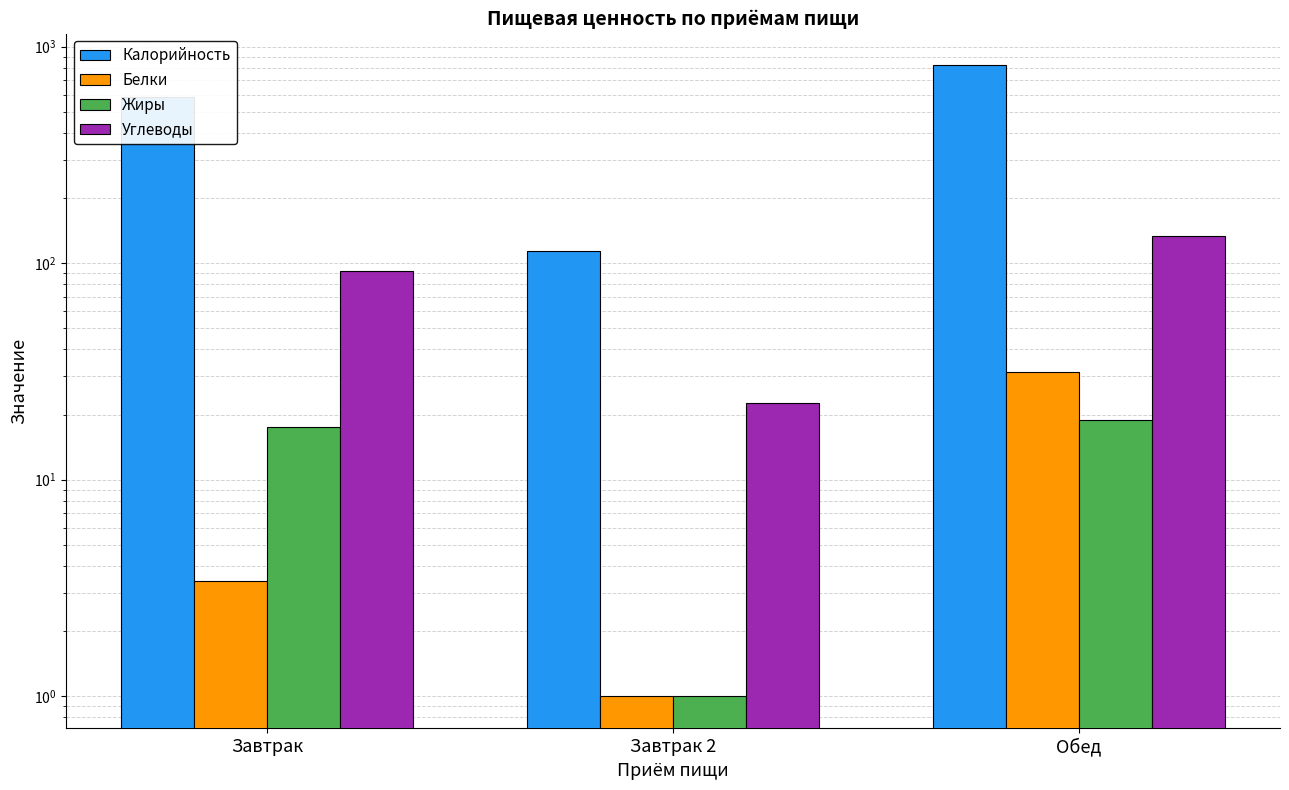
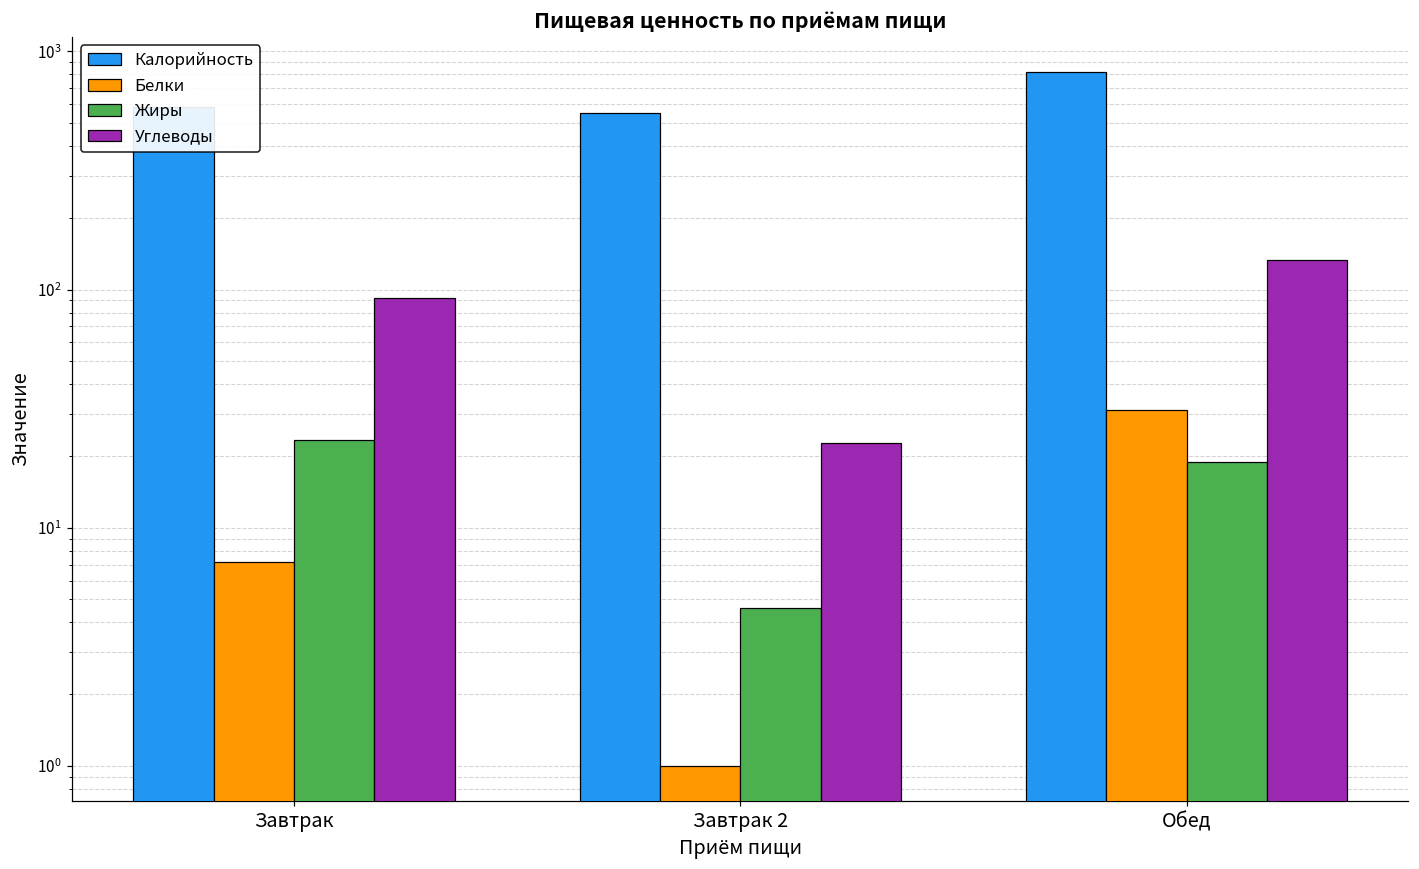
  {
    "Калорийность": {
-     "Завтрак 2": 110,
+     "Завтрак 2": 550,
      "Обед": 820
    },
    "Белки": {
-     "Завтрак": 3.4,
+     "Завтрак": 7.2,
      "Завтрак 2": 1.0,
      "Обед": 31
    },
    "Жиры": {
-     "Завтрак": 18,
-     "Завтрак 2": 1.0,
+     "Завтрак": 23,
+     "Завтрак 2": 4.6,
      "Обед": 19
    },
    "Углеводы": {
      "Завтрак": 92,
      "Завтрак 2": 23,
      "Обед": 130
    }
  }
